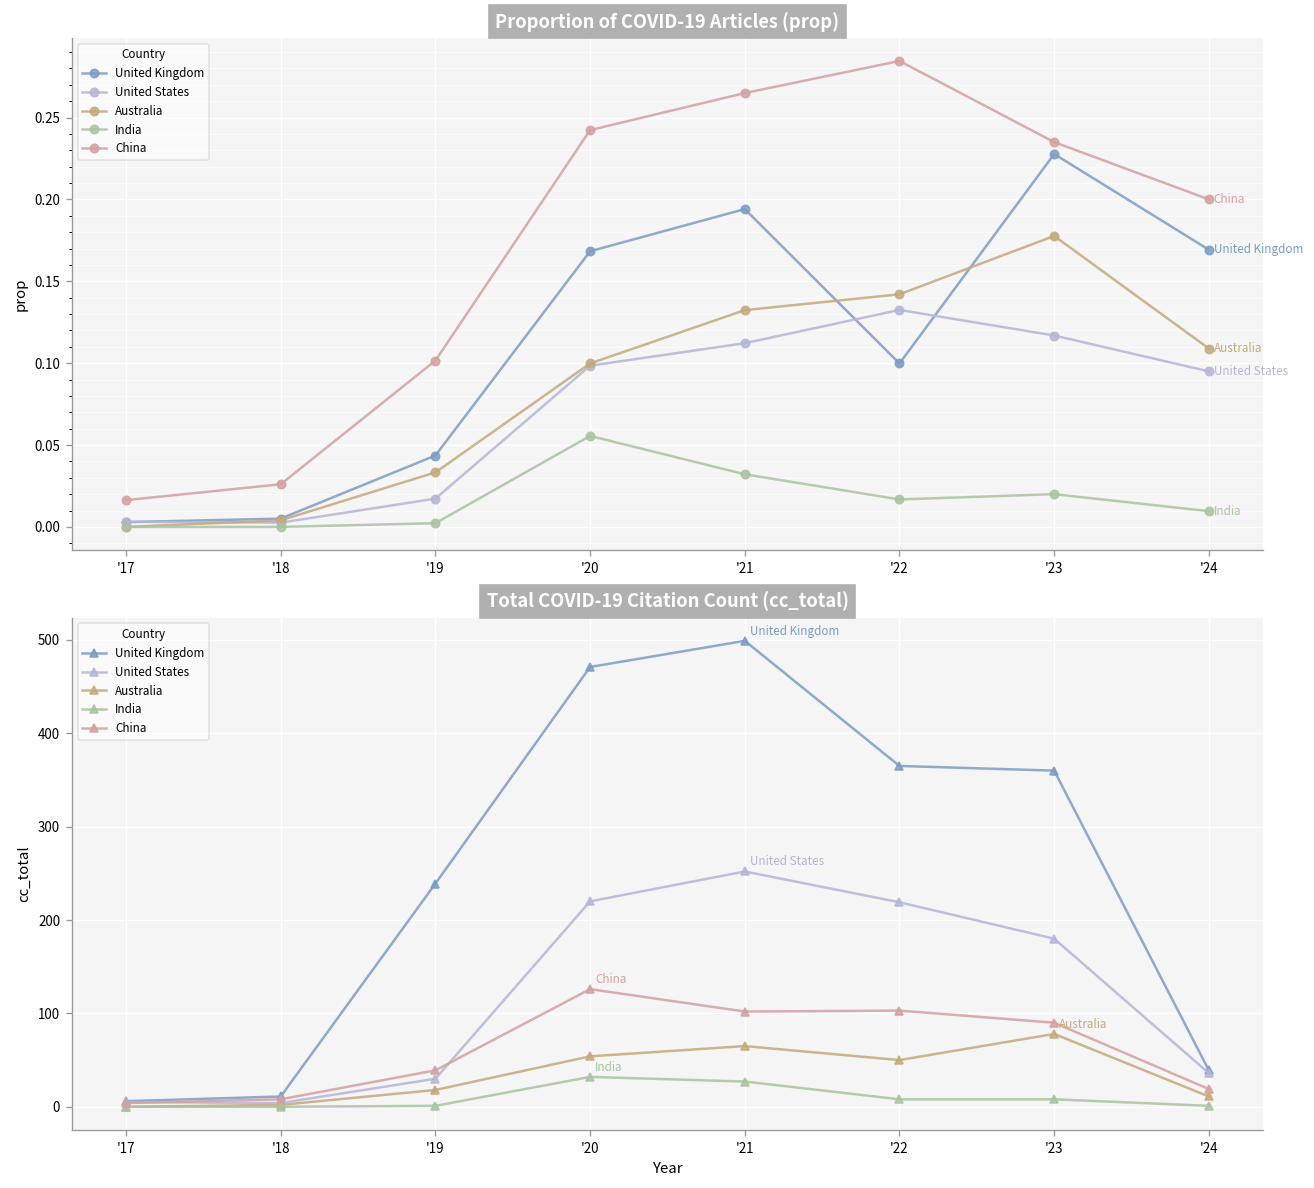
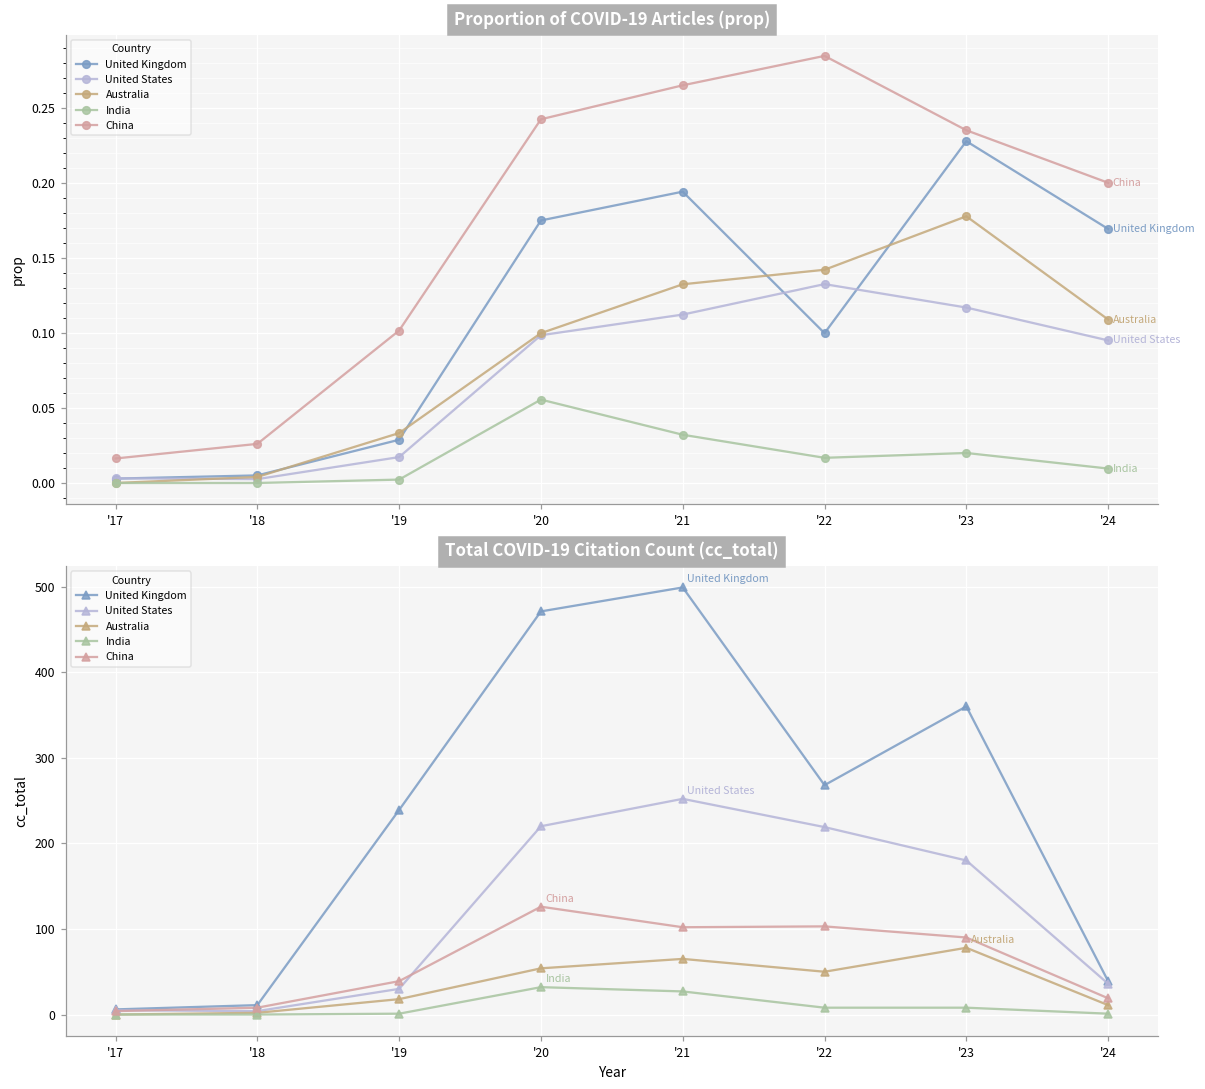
  {
    "Proportion of COVID-19 Articles (prop)": {
      "United Kingdom": {
-       "'19": 0.044,
-       "'20": 0.168,
+       "'19": 0.029,
+       "'20": 0.175,
        "'21": 0.194,
        "'22": 0.100,
        "'23": 0.228,
        "'24": 0.169
      }
    },
    "Total COVID-19 Citation Count (cc_total)": {
      "United Kingdom": {
        "'19": 240,
        "'20": 470,
        "'21": 500,
-       "'22": 370,
+       "'22": 270,
        "'23": 360
      }
    }
  }
